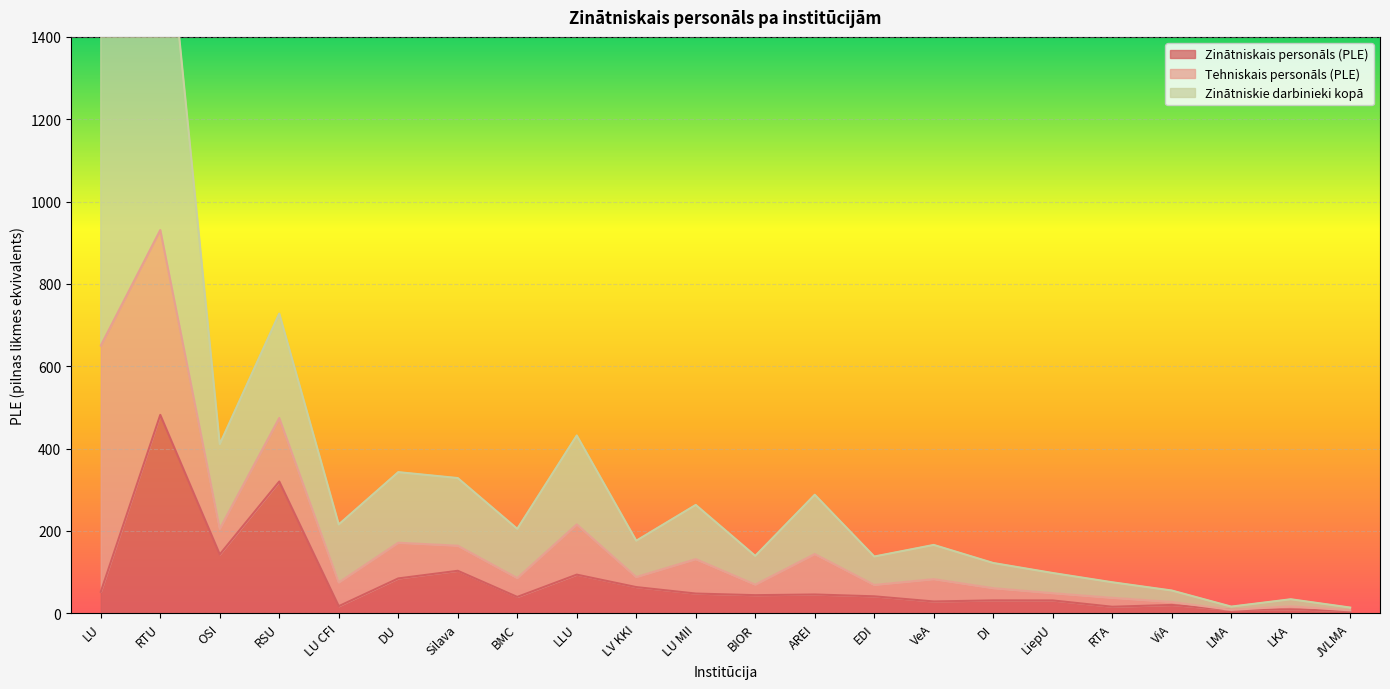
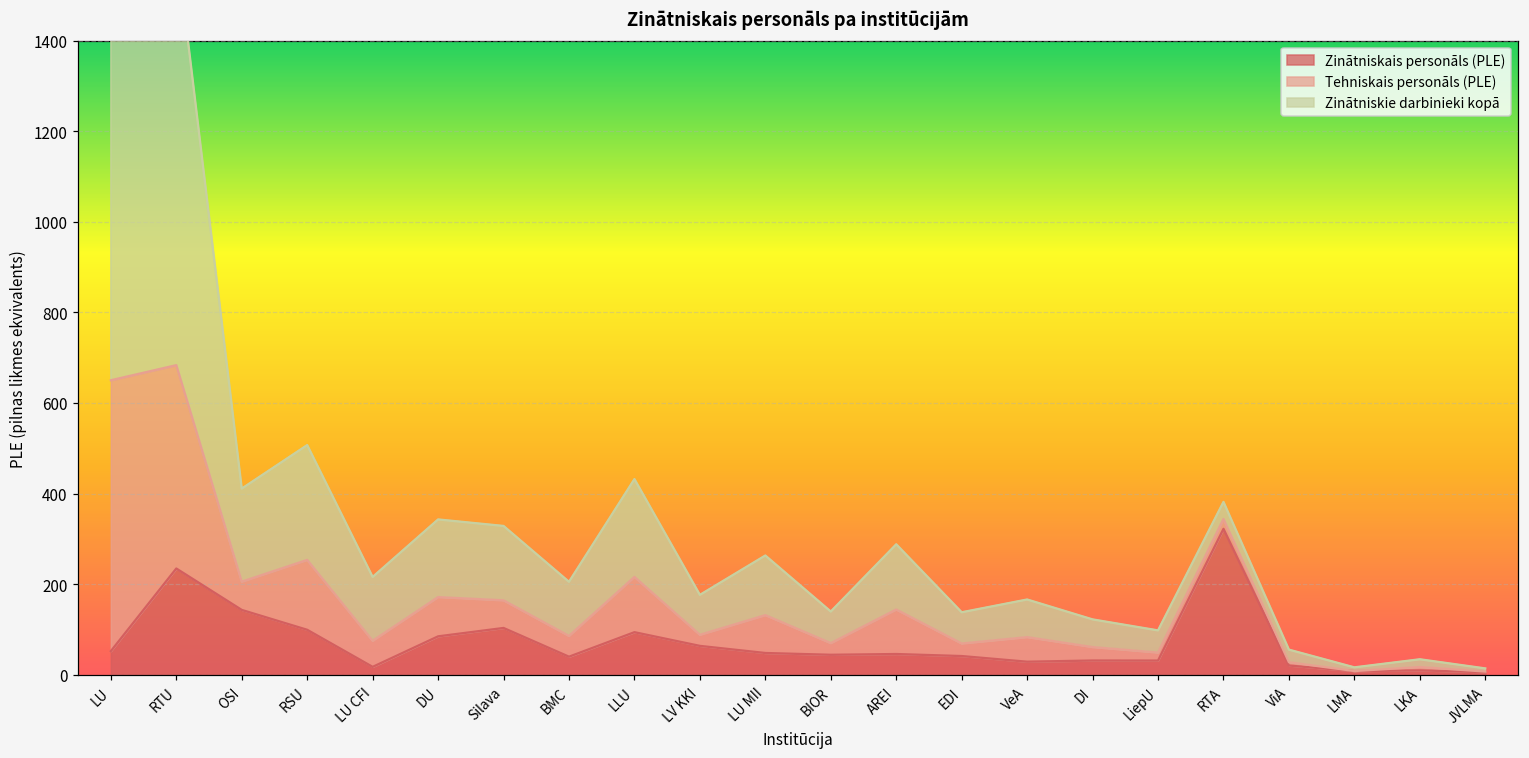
  {
    "Zinātniskais personāls (PLE)": {
      "LU": 50,
-     "RTU": 480,
+     "RTU": 230,
      "OSI": 140,
-     "RSU": 320,
+     "RSU": 100,
      "LU CFI": 20,
      "DU": 80,
      "Silava": 100,
      "BMC": 40,
      "LLU": 90,
      "LV KKI": 60,
      "LU MII": 50,
      "BIOR": 40,
      "AREI": 50,
      "EDI": 40,
      "VeA": 30,
      "DI": 30,
      "LiepU": 30,
-     "RTA": 20,
+     "RTA": 320,
      "ViA": 20,
      "LKA": 10
    }
  }
